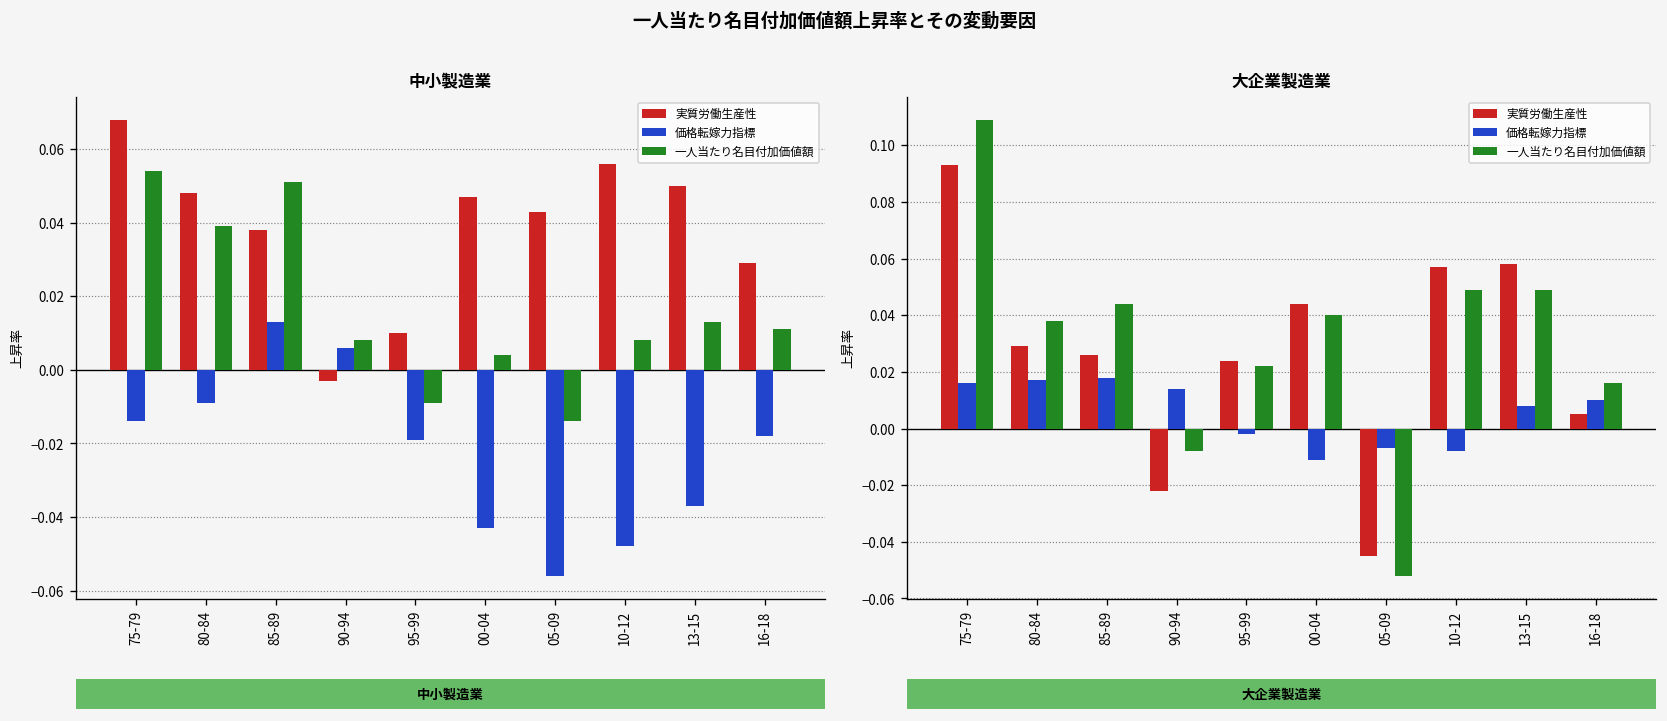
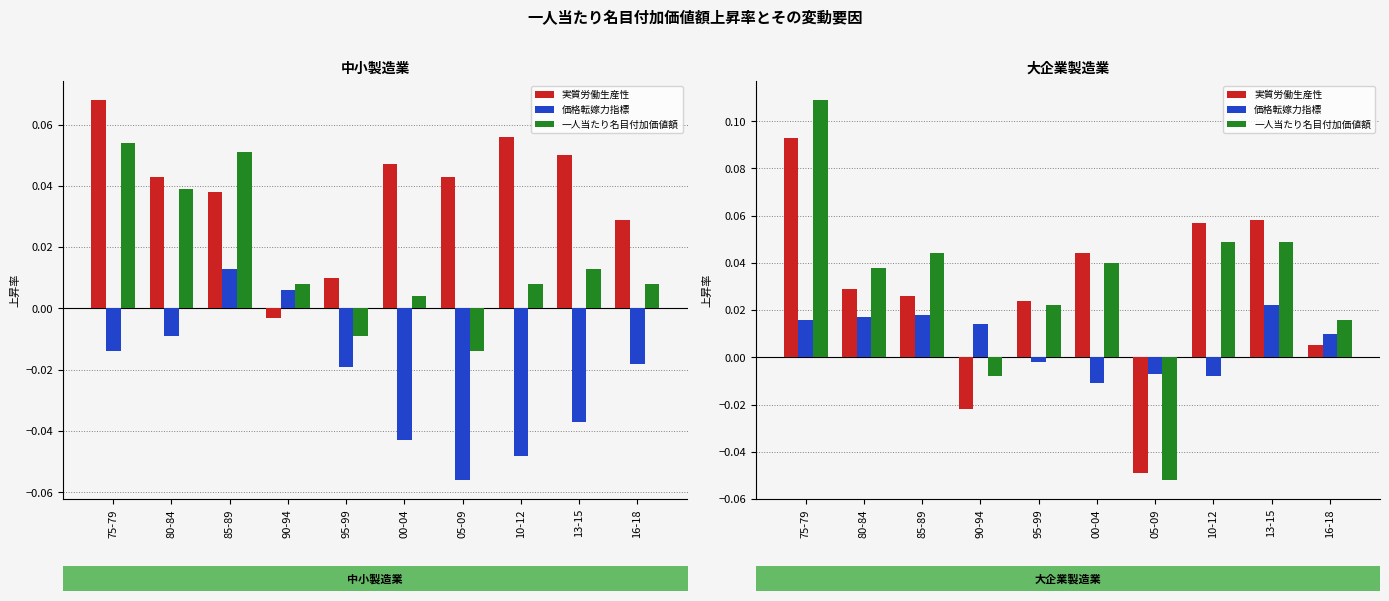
  {
    "中小製造業": {
      "実質労働生産性": {
        "75-79": 0.068,
-       "80-84": 0.048,
+       "80-84": 0.043,
        "85-89": 0.038,
        "90-94": -0.003,
        "95-99": 0.010,
        "00-04": 0.047,
        "05-09": 0.043,
        "10-12": 0.056,
        "13-15": 0.050,
        "16-18": 0.029
      },
      "価格転嫁力指標": {
        "75-79": -0.014,
        "80-84": -0.009,
        "85-89": 0.013,
        "90-94": 0.006,
        "95-99": -0.019,
        "00-04": -0.043,
        "05-09": -0.056,
        "10-12": -0.048,
        "13-15": -0.037,
        "16-18": -0.018
      },
      "一人当たり名目付加価値額": {
        "75-79": 0.054,
        "80-84": 0.039,
        "85-89": 0.051,
        "90-94": 0.008,
        "95-99": -0.009,
        "00-04": 0.004,
        "05-09": -0.014,
        "10-12": 0.008,
        "13-15": 0.013,
-       "16-18": 0.011
+       "16-18": 0.008
      }
    },
    "大企業製造業": {
      "実質労働生産性": {
        "75-79": 0.093,
        "80-84": 0.029,
        "85-89": 0.026,
        "90-94": -0.022,
        "95-99": 0.024,
        "00-04": 0.044,
-       "05-09": -0.045,
+       "05-09": -0.049,
        "10-12": 0.057,
        "13-15": 0.058,
        "16-18": 0.005
      },
      "価格転嫁力指標": {
        "75-79": 0.016,
        "80-84": 0.017,
        "85-89": 0.018,
        "90-94": 0.014,
        "95-99": -0.002,
        "00-04": -0.011,
        "05-09": -0.007,
        "10-12": -0.008,
-       "13-15": 0.008,
+       "13-15": 0.022,
        "16-18": 0.010
      },
      "一人当たり名目付加価値額": {
        "75-79": 0.109,
        "80-84": 0.038,
        "85-89": 0.044,
        "90-94": -0.008,
        "95-99": 0.022,
        "00-04": 0.040,
        "05-09": -0.052,
        "10-12": 0.049,
        "13-15": 0.049,
        "16-18": 0.016
      }
    }
  }
